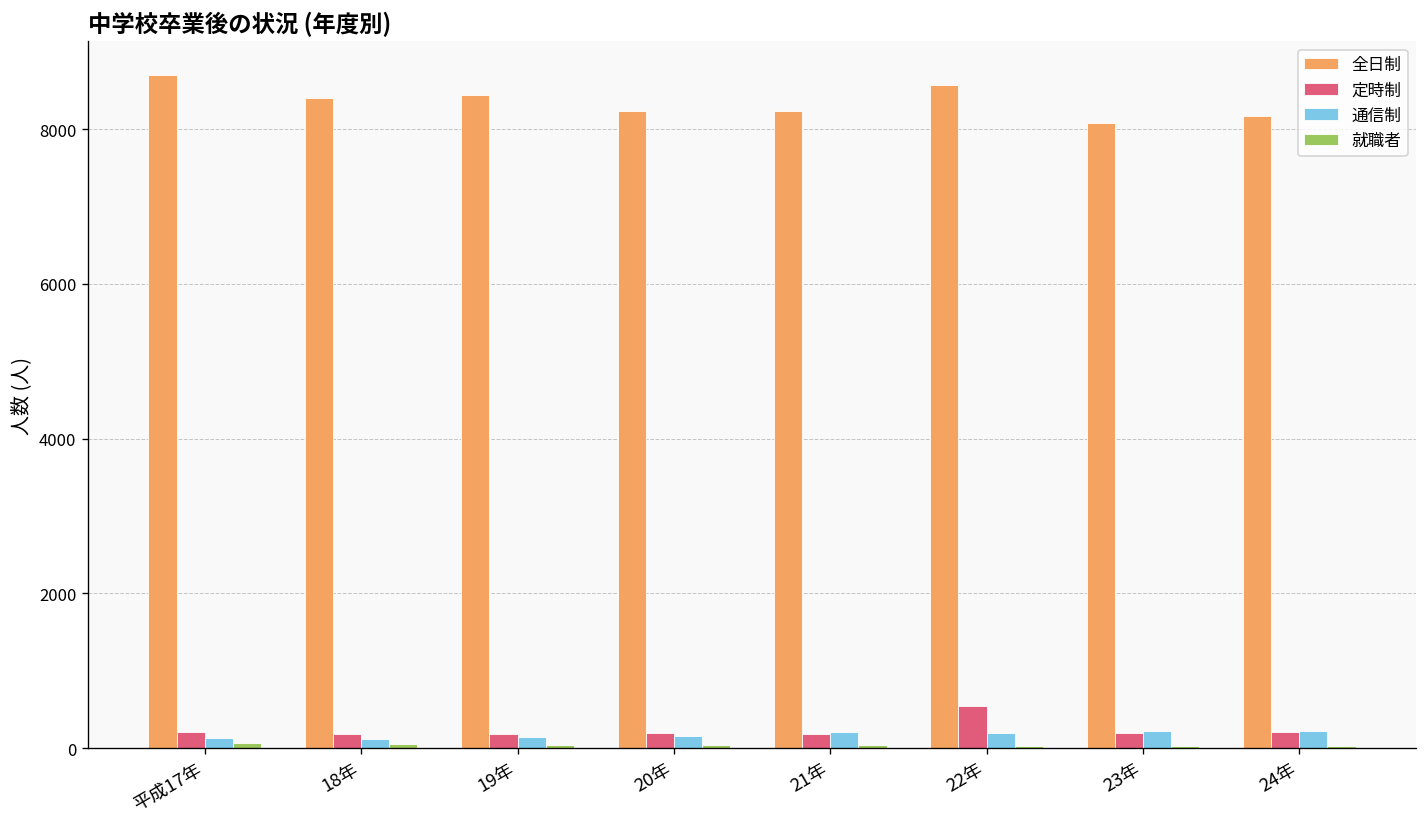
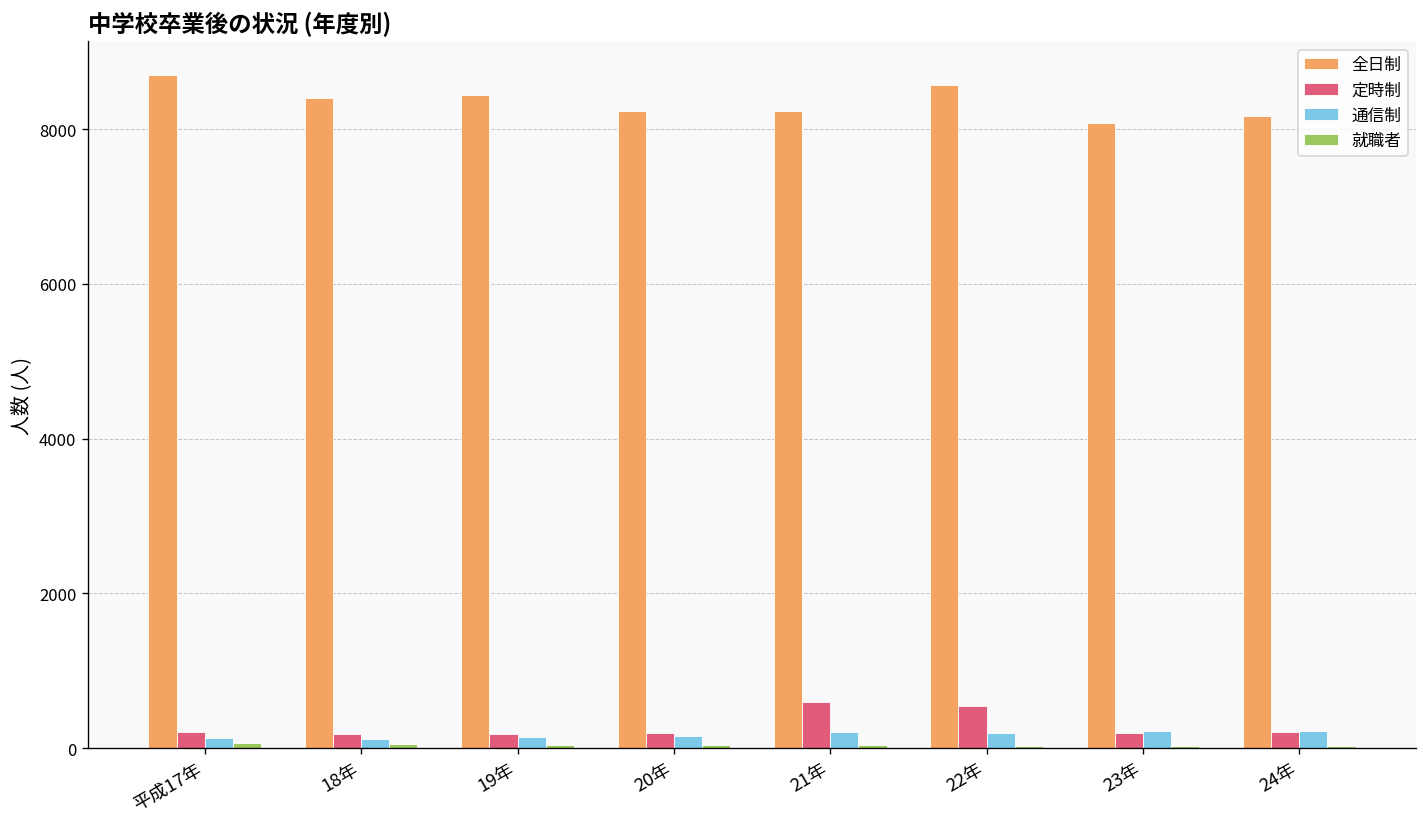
  {
    "全日制": {
      "平成17年": 8700,
      "18年": 8400,
      "19年": 8400,
      "20年": 8200,
      "21年": 8200,
      "22年": 8600,
      "23年": 8100,
      "24年": 8200
    },
    "定時制": {
      "平成17年": 200,
      "18年": 200,
      "19年": 200,
      "20年": 200,
-     "21年": 200,
+     "21年": 600,
      "22年": 500,
      "23年": 200,
      "24年": 200
    },
    "通信制": {
      "平成17年": 100,
      "18年": 100,
      "19年": 100,
      "20年": 200,
      "21年": 200,
      "22年": 200,
      "23年": 200,
      "24年": 200
    },
    "就職者": {
      "平成17年": 100,
      "18年": 100,
      "19年": 0,
      "20年": 0
    }
  }
